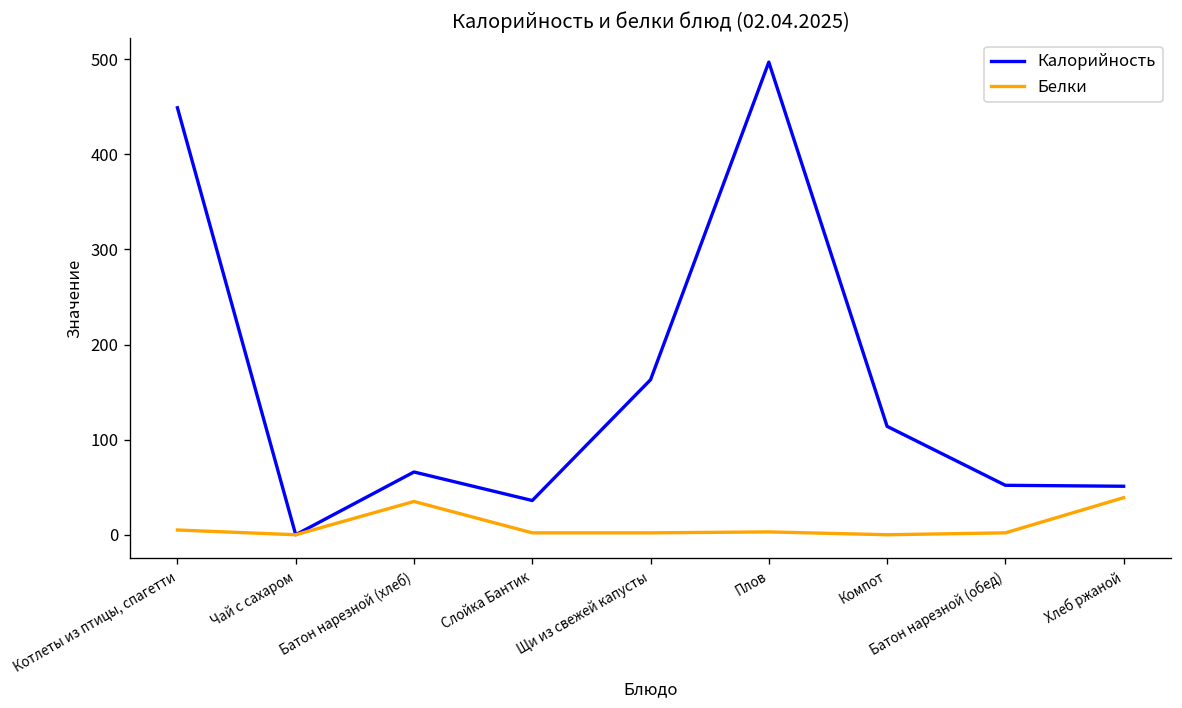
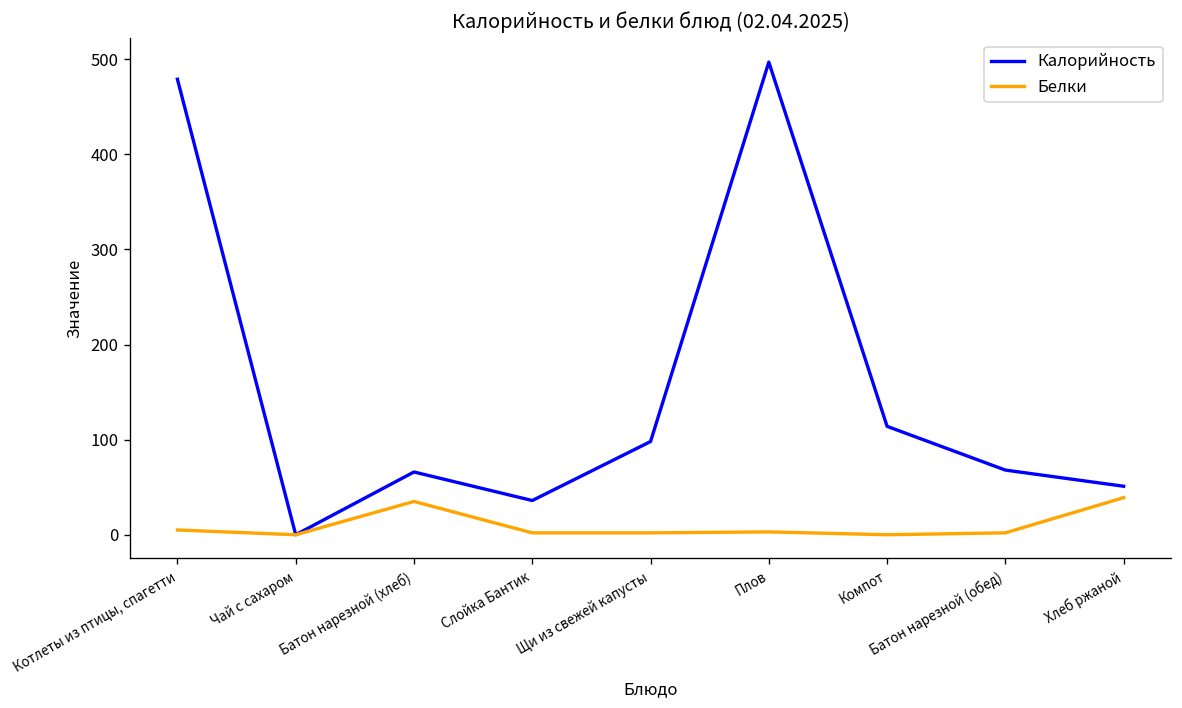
  {
    "Калорийность": {
-     "Котлеты из птицы, спагетти": 450,
+     "Котлеты из птицы, спагетти": 480,
      "Батон нарезной (хлеб)": 70,
      "Слойка Бантик": 40,
-     "Щи из свежей капусты": 160,
+     "Щи из свежей капусты": 100,
      "Плов": 500,
      "Компот": 110,
-     "Батон нарезной (обед)": 50,
+     "Батон нарезной (обед)": 70,
      "Хлеб ржаной": 50
    },
    "Белки": {
      "Котлеты из птицы, спагетти": 10,
      "Батон нарезной (хлеб)": 40,
      "Слойка Бантик": 0,
      "Щи из свежей капусты": 0,
      "Плов": 0,
      "Компот": 0,
      "Батон нарезной (обед)": 0,
      "Хлеб ржаной": 40
    }
  }
